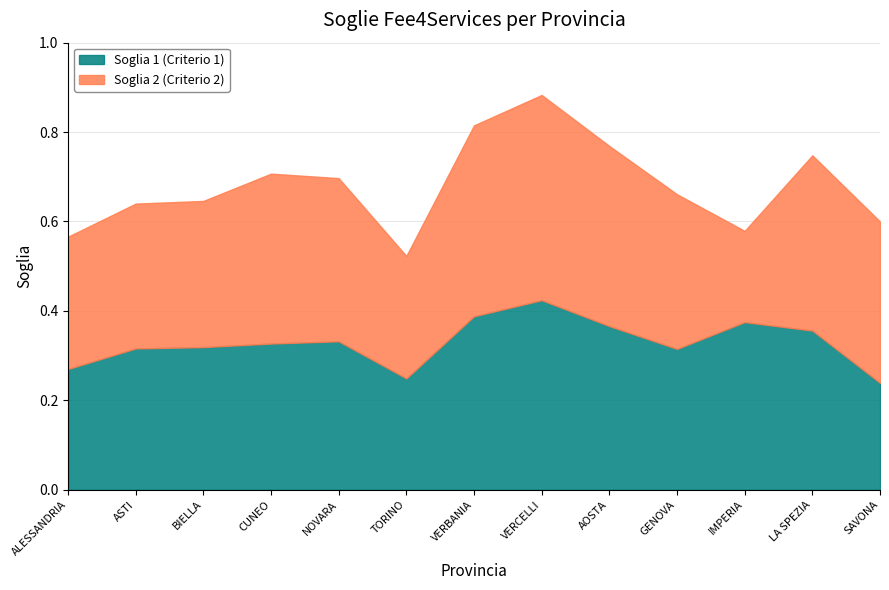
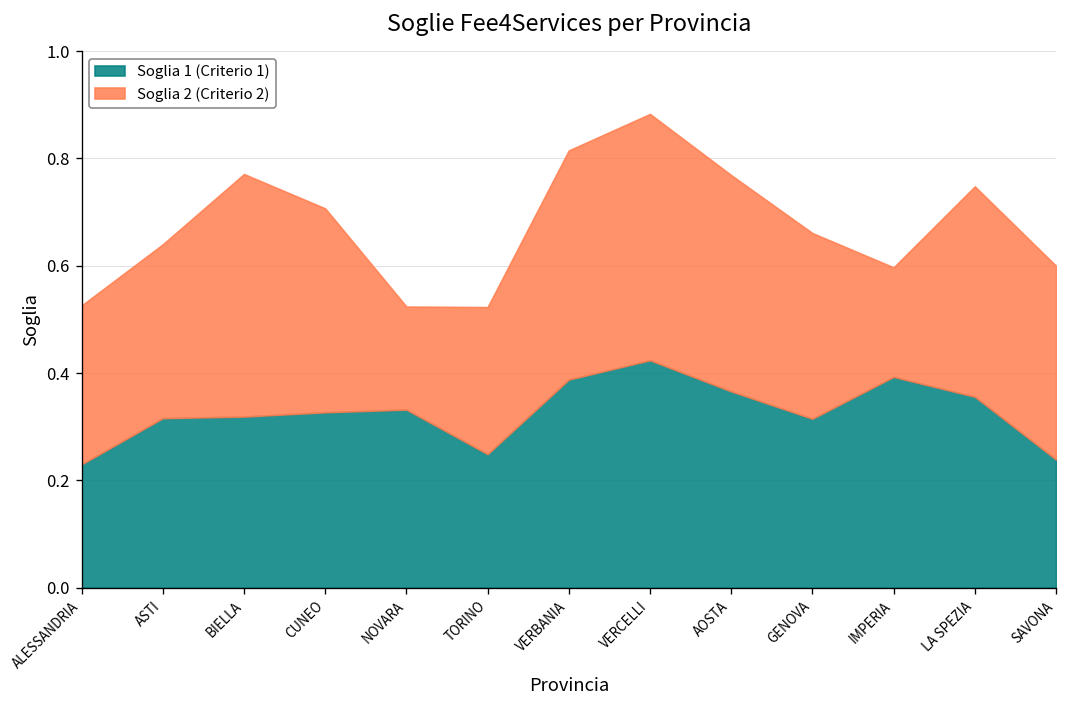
  {
    "Soglia 1 (Criterio 1)": {
-     "ALESSANDRIA": 0.27,
+     "ALESSANDRIA": 0.23,
      "ASTI": 0.32,
      "BIELLA": 0.32,
      "CUNEO": 0.33,
      "NOVARA": 0.33,
      "TORINO": 0.25,
      "VERBANIA": 0.39,
      "VERCELLI": 0.42,
      "AOSTA": 0.37,
      "GENOVA": 0.32,
-     "IMPERIA": 0.38,
+     "IMPERIA": 0.39,
      "LA SPEZIA": 0.36,
      "SAVONA": 0.24
    },
    "Soglia 2 (Criterio 2)": {
      "ALESSANDRIA": 0.30,
      "ASTI": 0.32,
-     "BIELLA": 0.33,
+     "BIELLA": 0.45,
      "CUNEO": 0.38,
-     "NOVARA": 0.37,
+     "NOVARA": 0.19,
      "TORINO": 0.27,
      "VERBANIA": 0.43,
      "VERCELLI": 0.46,
      "AOSTA": 0.40,
      "GENOVA": 0.35,
      "IMPERIA": 0.20,
      "LA SPEZIA": 0.39,
      "SAVONA": 0.36
    }
  }
